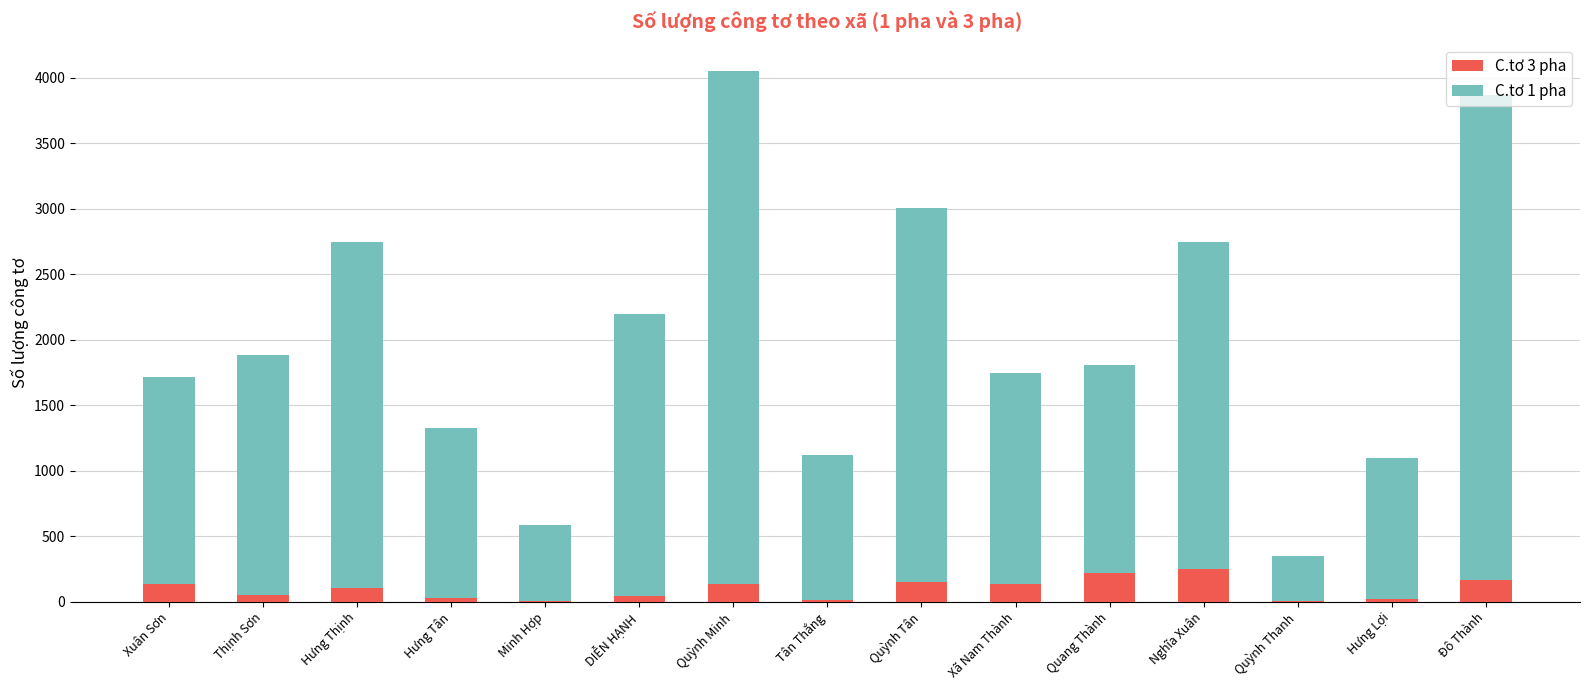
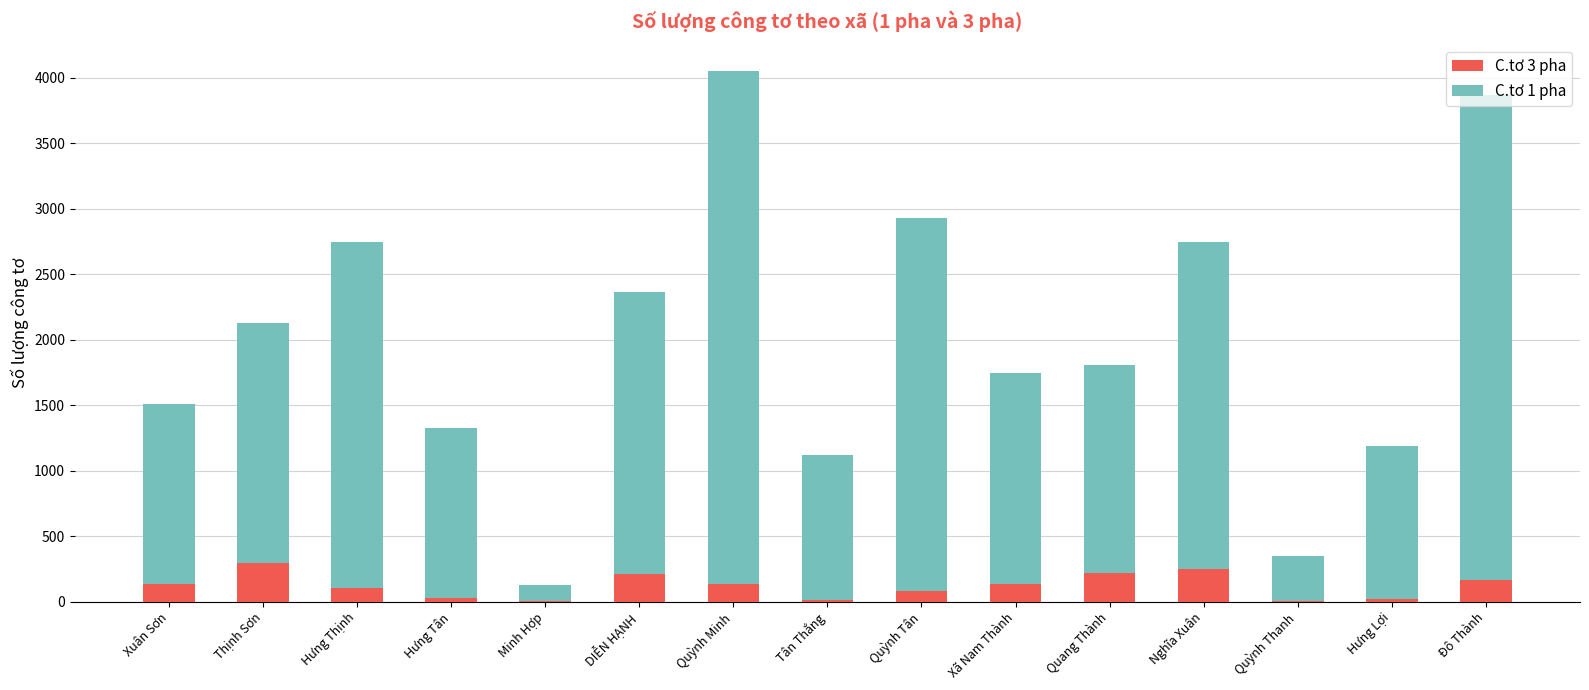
  {
    "C.tơ 3 pha": {
      "Xuân Sơn": 140,
-     "Thịnh Sơn": 50,
+     "Thịnh Sơn": 300,
      "Hưng Thịnh": 100,
      "Hưng Tân": 30,
-     "DIỄN HẠNH": 50,
+     "DIỄN HẠNH": 210,
      "Quỳnh Minh": 140,
-     "Quỳnh Tân": 150,
+     "Quỳnh Tân": 80,
      "Xã Nam Thành": 130,
      "Quang Thành": 220,
      "Nghĩa Xuân": 250,
      "Đô Thành": 160
    },
    "C.tơ 1 pha": {
-     "Xuân Sơn": 1580,
+     "Xuân Sơn": 1370,
      "Thịnh Sơn": 1830,
      "Hưng Thịnh": 2640,
      "Hưng Tân": 1300,
-     "Minh Hợp": 590,
+     "Minh Hợp": 130,
      "DIỄN HẠNH": 2150,
      "Quỳnh Minh": 3920,
      "Tân Thắng": 1110,
      "Quỳnh Tân": 2850,
      "Xã Nam Thành": 1610,
      "Quang Thành": 1590,
      "Nghĩa Xuân": 2490,
      "Quỳnh Thanh": 350,
-     "Hưng Lợi": 1080
+     "Hưng Lợi": 1170
    }
  }
